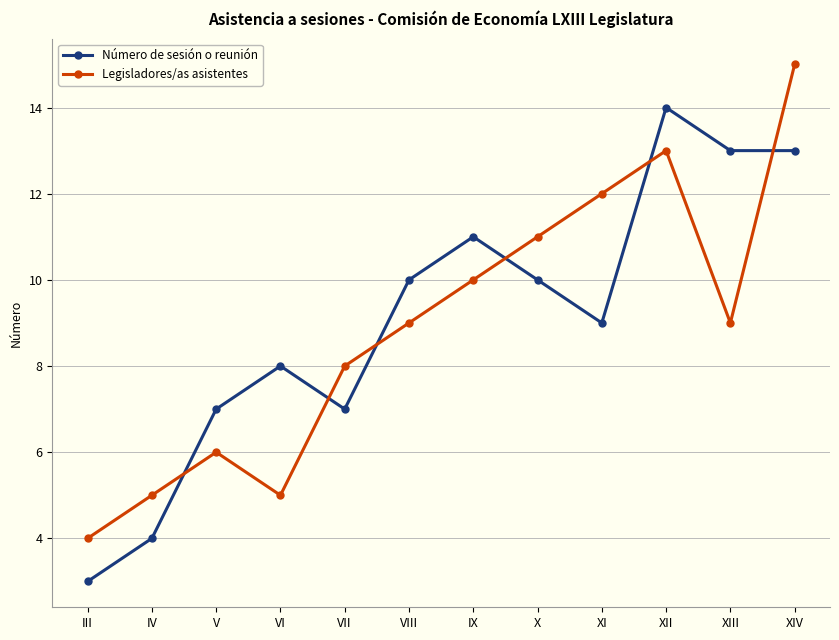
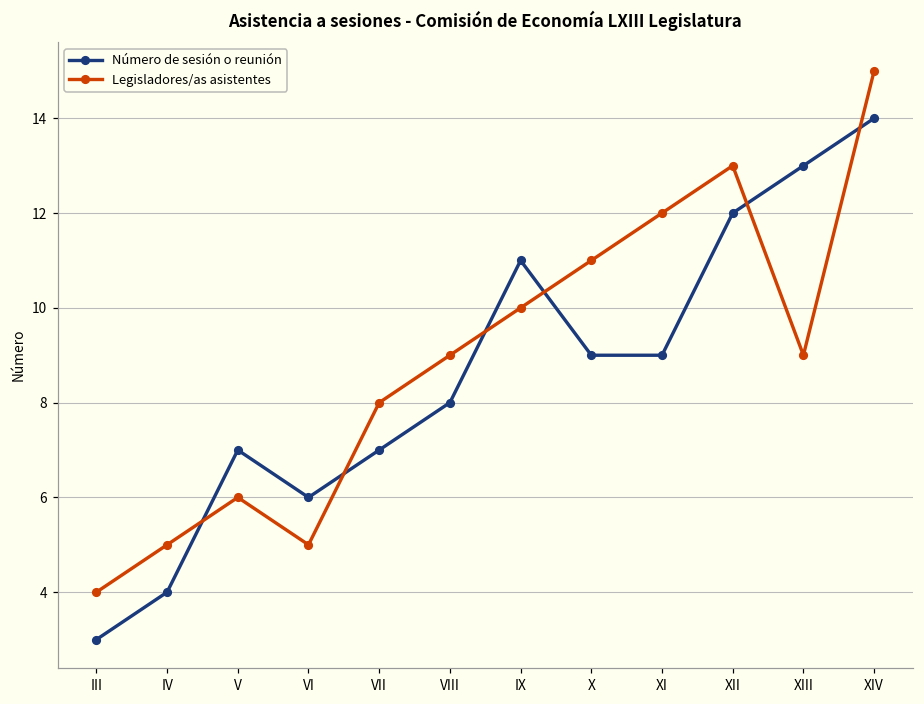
  {
    "Número de sesión o reunión": {
      "III": 3,
      "IV": 4,
      "V": 7,
-     "VI": 8,
+     "VI": 6,
      "VII": 7,
-     "VIII": 10,
+     "VIII": 8,
      "IX": 11,
-     "X": 10,
+     "X": 9,
      "XI": 9,
-     "XII": 14,
+     "XII": 12,
      "XIII": 13,
-     "XIV": 13
+     "XIV": 14
    },
    "Legisladores/as asistentes": {
      "III": 4,
      "IV": 5,
      "V": 6,
      "VI": 5,
      "VII": 8,
      "VIII": 9,
      "IX": 10,
      "X": 11,
      "XI": 12,
      "XII": 13,
      "XIII": 9,
      "XIV": 15
    }
  }
